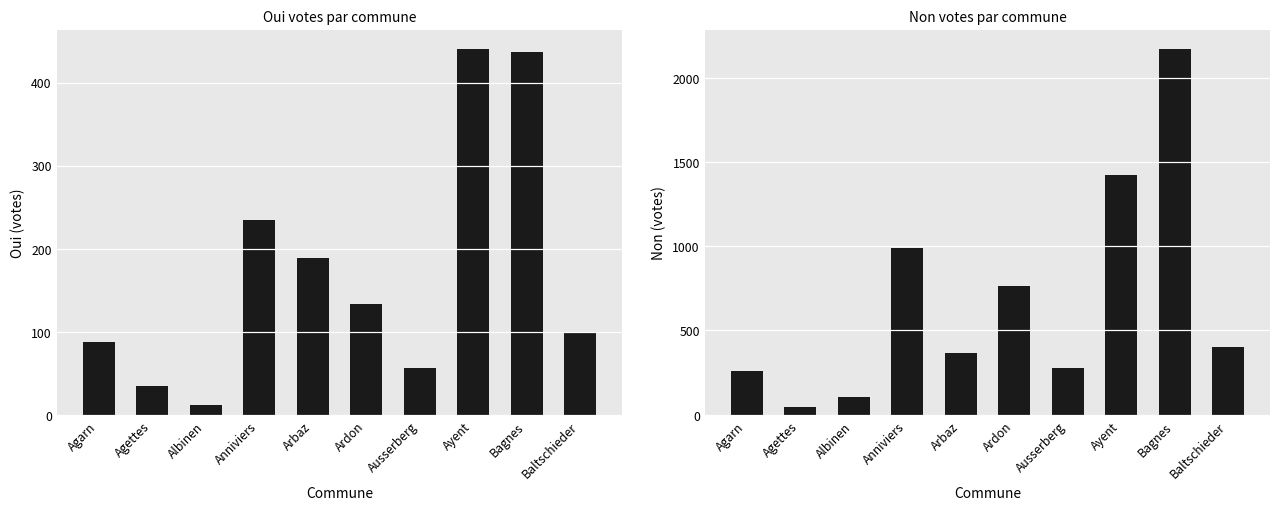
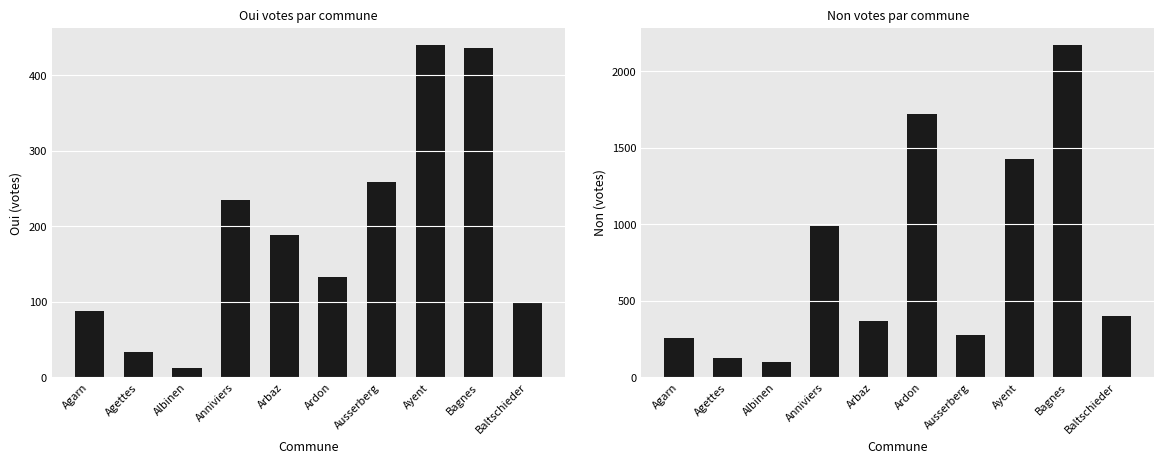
  {
    "Oui votes par commune": {
      "Agarn": 90,
      "Agettes": 30,
      "Albinen": 10,
      "Anniviers": 240,
      "Arbaz": 190,
      "Ardon": 130,
-     "Ausserberg": 60,
+     "Ausserberg": 260,
      "Ayent": 440,
      "Bagnes": 440,
      "Baltschieder": 100
    },
    "Non votes par commune": {
      "Agarn": 260,
-     "Agettes": 50,
+     "Agettes": 130,
      "Albinen": 100,
      "Anniviers": 990,
      "Arbaz": 370,
-     "Ardon": 770,
+     "Ardon": 1720,
      "Ausserberg": 280,
      "Ayent": 1430,
      "Bagnes": 2170,
      "Baltschieder": 400
    }
  }
